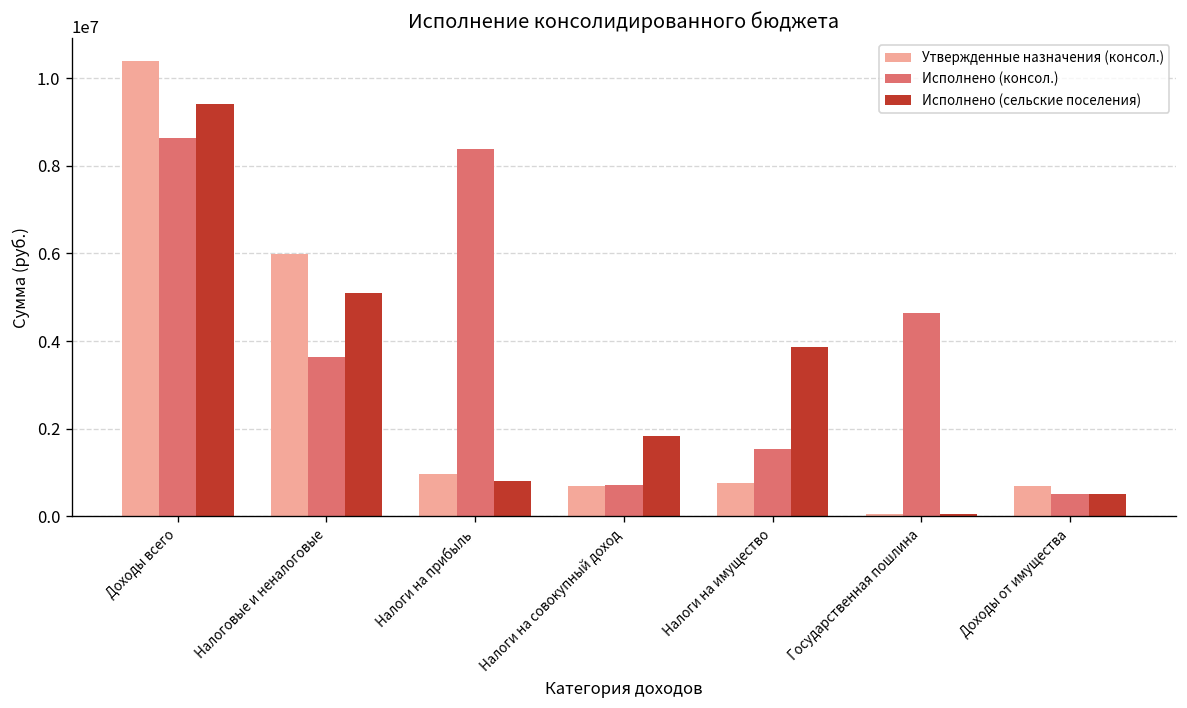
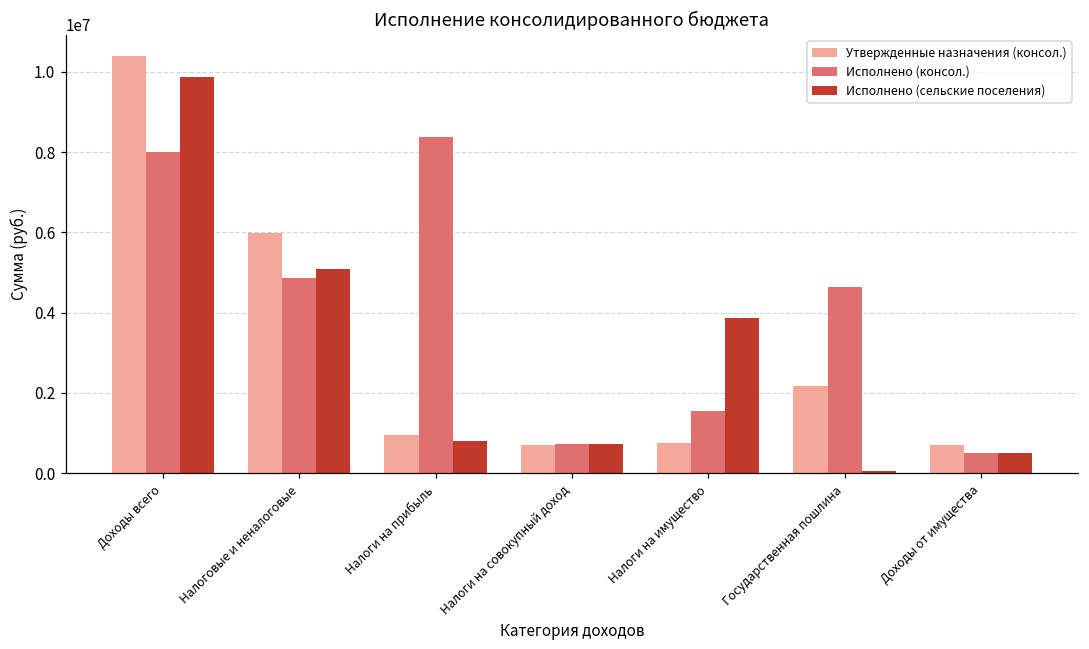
  {
    "Утвержденные назначения (консол.)": {
      "Доходы всего": 10400000,
      "Налоговые и неналоговые": 6000000,
      "Налоги на прибыль": 1000000,
      "Налоги на совокупный доход": 700000,
      "Налоги на имущество": 800000,
-     "Государственная пошлина": 100000,
+     "Государственная пошлина": 2200000,
      "Доходы от имущества": 700000
    },
    "Исполнено (консол.)": {
-     "Доходы всего": 8600000,
-     "Налоговые и неналоговые": 3600000,
+     "Доходы всего": 8000000,
+     "Налоговые и неналоговые": 4900000,
      "Налоги на прибыль": 8400000,
      "Налоги на совокупный доход": 700000,
      "Налоги на имущество": 1500000,
      "Государственная пошлина": 4600000,
      "Доходы от имущества": 500000
    },
    "Исполнено (сельские поселения)": {
-     "Доходы всего": 9400000,
+     "Доходы всего": 9900000,
      "Налоговые и неналоговые": 5100000,
      "Налоги на прибыль": 800000,
-     "Налоги на совокупный доход": 1800000,
+     "Налоги на совокупный доход": 700000,
      "Налоги на имущество": 3900000,
      "Доходы от имущества": 500000
    }
  }
